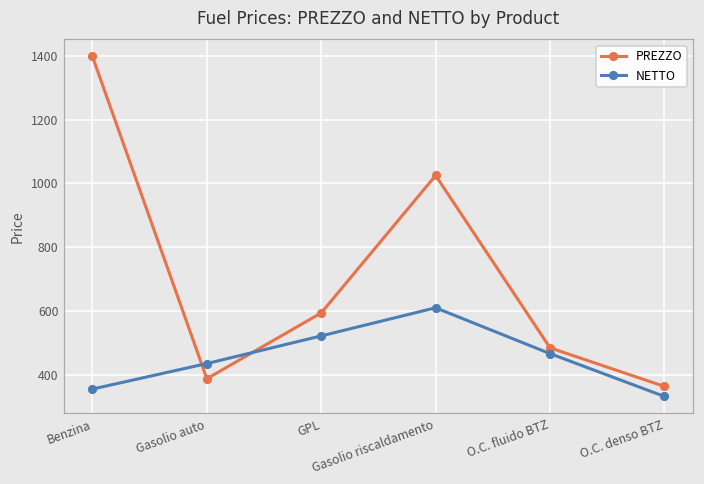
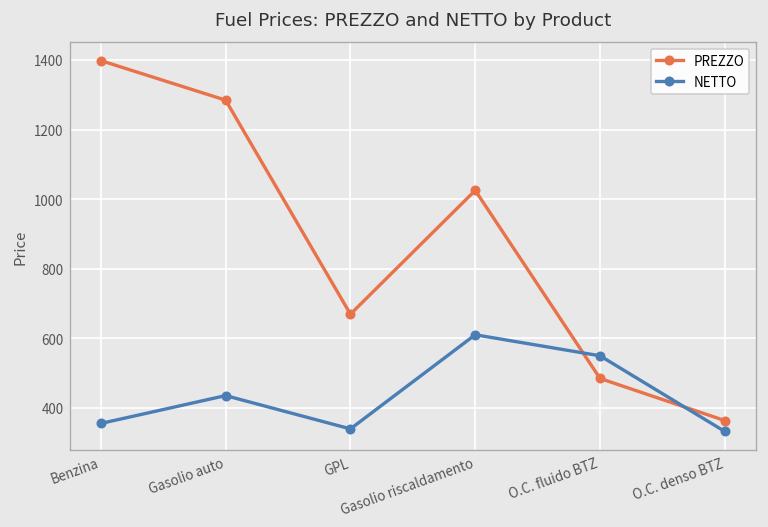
  {
    "PREZZO": {
      "Benzina": 1400,
-     "Gasolio auto": 390,
-     "GPL": 590,
+     "Gasolio auto": 1280,
+     "GPL": 670,
      "Gasolio riscaldamento": 1030,
      "O.C. fluido BTZ": 480,
      "O.C. denso BTZ": 360
    },
    "NETTO": {
      "Benzina": 360,
      "Gasolio auto": 440,
-     "GPL": 520,
+     "GPL": 340,
      "Gasolio riscaldamento": 610,
-     "O.C. fluido BTZ": 470,
+     "O.C. fluido BTZ": 550,
      "O.C. denso BTZ": 330
    }
  }
